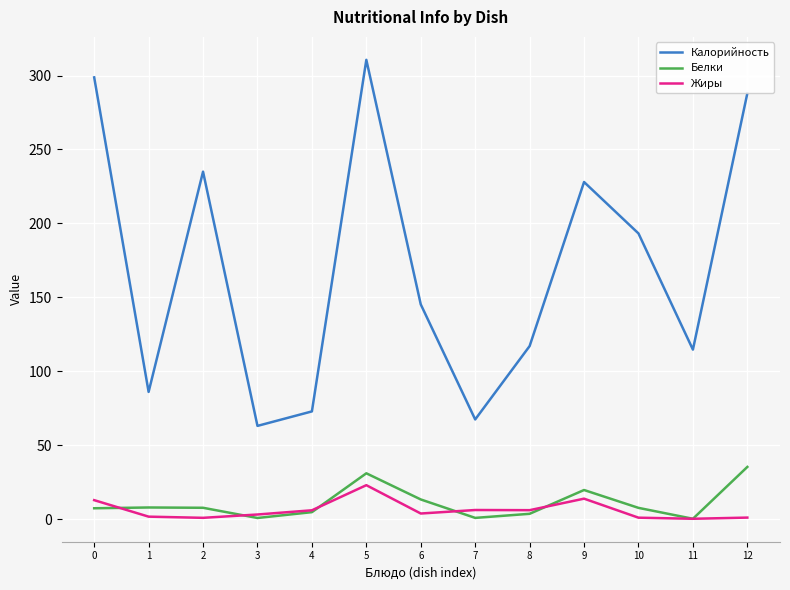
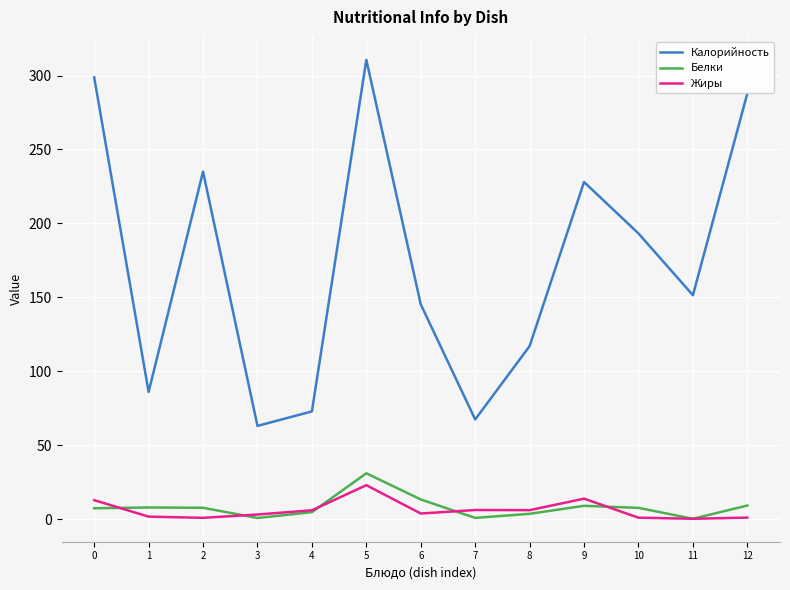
  {
    "Калорийность": {
      "0": 299,
      "1": 86,
      "2": 235,
      "3": 63,
      "4": 73,
      "5": 311,
      "6": 145,
      "7": 67,
      "8": 117,
      "9": 228,
      "10": 193,
-     "11": 115
+     "11": 151
    },
    "Белки": {
      "0": 7,
      "1": 8,
      "2": 8,
      "3": 1,
      "5": 31,
      "6": 13,
      "7": 1,
      "8": 4,
-     "9": 20,
+     "9": 9,
      "10": 8,
-     "12": 35
+     "12": 9
    },
    "Жиры": {
      "0": 13,
      "1": 2,
      "2": 1,
      "3": 3,
      "5": 23,
      "6": 4,
      "7": 6,
      "8": 6,
      "9": 14,
      "10": 1,
      "12": 1
    }
  }
